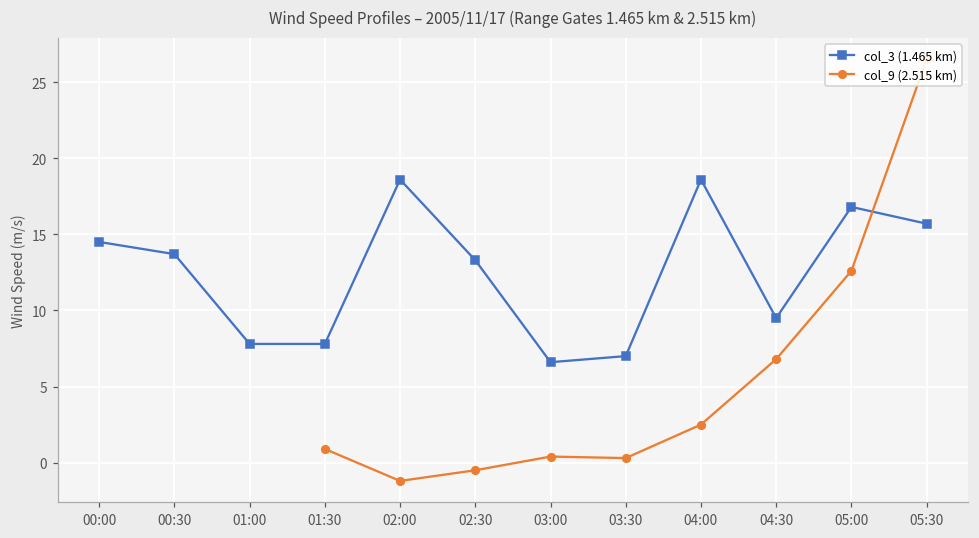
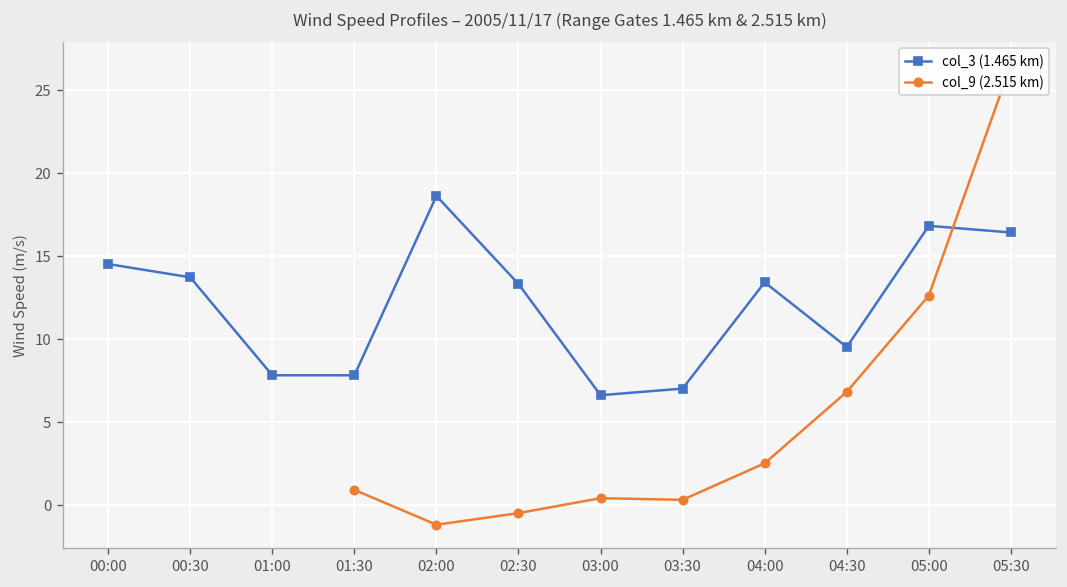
  {
    "col_3 (1.465 km)": {
      "00:00": 14.5,
      "00:30": 13.7,
      "01:00": 7.8,
      "01:30": 7.8,
      "02:00": 18.6,
      "02:30": 13.3,
      "03:00": 6.6,
      "03:30": 7.0,
-     "04:00": 18.6,
+     "04:00": 13.4,
      "04:30": 9.5,
      "05:00": 16.8,
-     "05:30": 15.7
+     "05:30": 16.4
    },
    "col_9 (2.515 km)": {
      "01:30": 0.9,
      "02:00": -1.2,
      "02:30": -0.5,
      "03:00": 0.4,
      "03:30": 0.3,
      "04:00": 2.5,
      "04:30": 6.8,
      "05:00": 12.6
    }
  }
